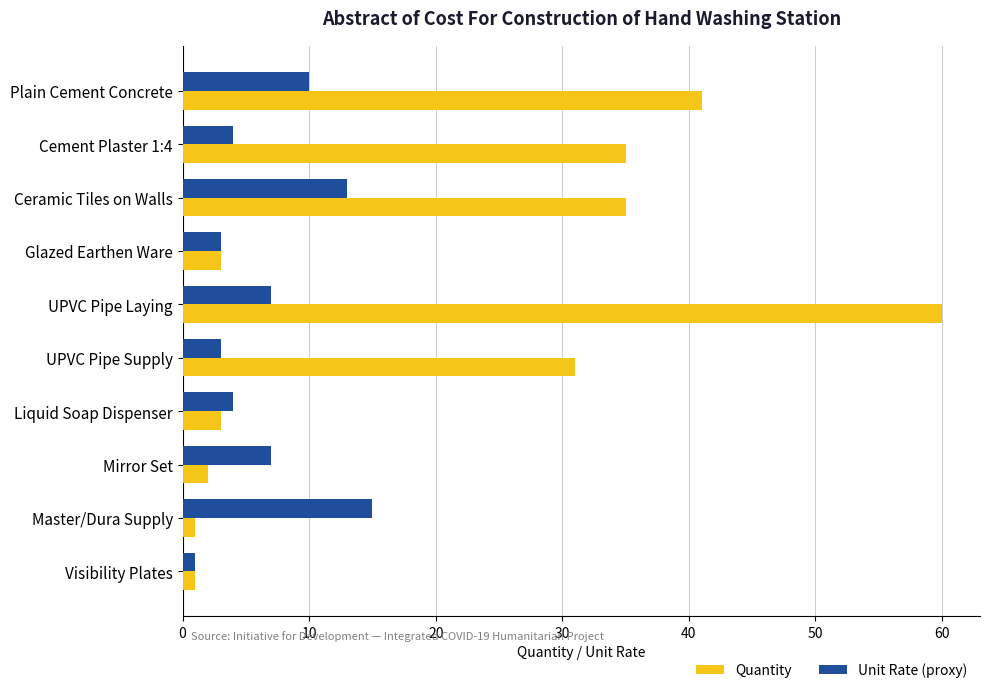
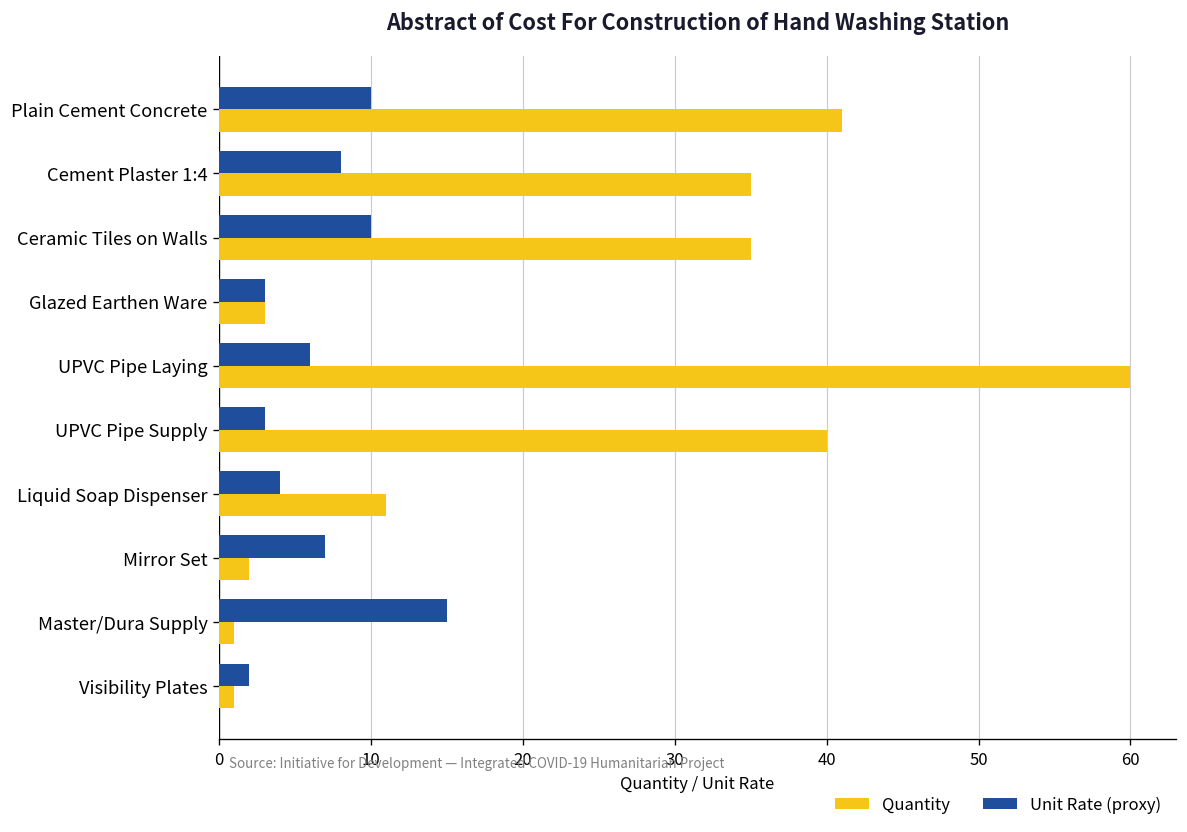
  {
    "Quantity": {
      "Plain Cement Concrete": 41,
      "Cement Plaster 1:4": 35,
      "Ceramic Tiles on Walls": 35,
      "Glazed Earthen Ware": 3,
      "UPVC Pipe Laying": 60,
-     "UPVC Pipe Supply": 31,
-     "Liquid Soap Dispenser": 3,
+     "UPVC Pipe Supply": 40,
+     "Liquid Soap Dispenser": 11,
      "Mirror Set": 2,
      "Master/Dura Supply": 1,
      "Visibility Plates": 1
    },
    "Unit Rate (proxy)": {
      "Plain Cement Concrete": 10,
-     "Cement Plaster 1:4": 4,
-     "Ceramic Tiles on Walls": 13,
+     "Cement Plaster 1:4": 8,
+     "Ceramic Tiles on Walls": 10,
      "Glazed Earthen Ware": 3,
-     "UPVC Pipe Laying": 7,
+     "UPVC Pipe Laying": 6,
      "UPVC Pipe Supply": 3,
      "Liquid Soap Dispenser": 4,
      "Mirror Set": 7,
      "Master/Dura Supply": 15,
-     "Visibility Plates": 1
+     "Visibility Plates": 2
    }
  }
